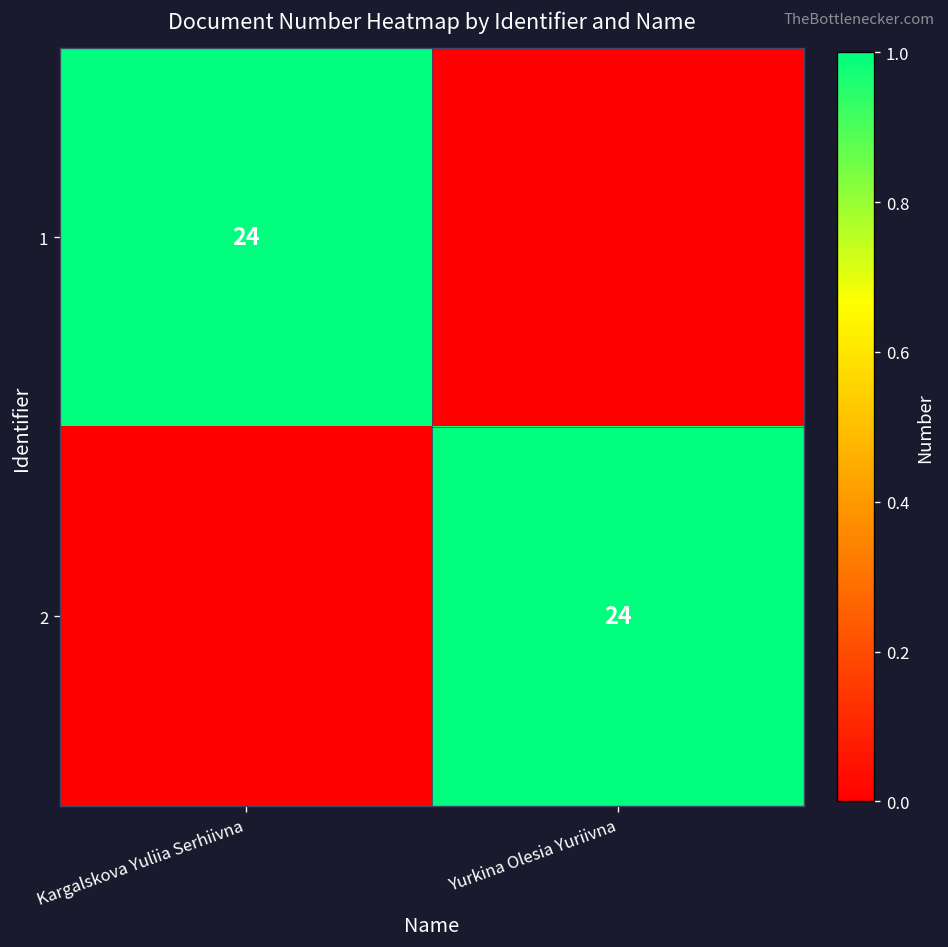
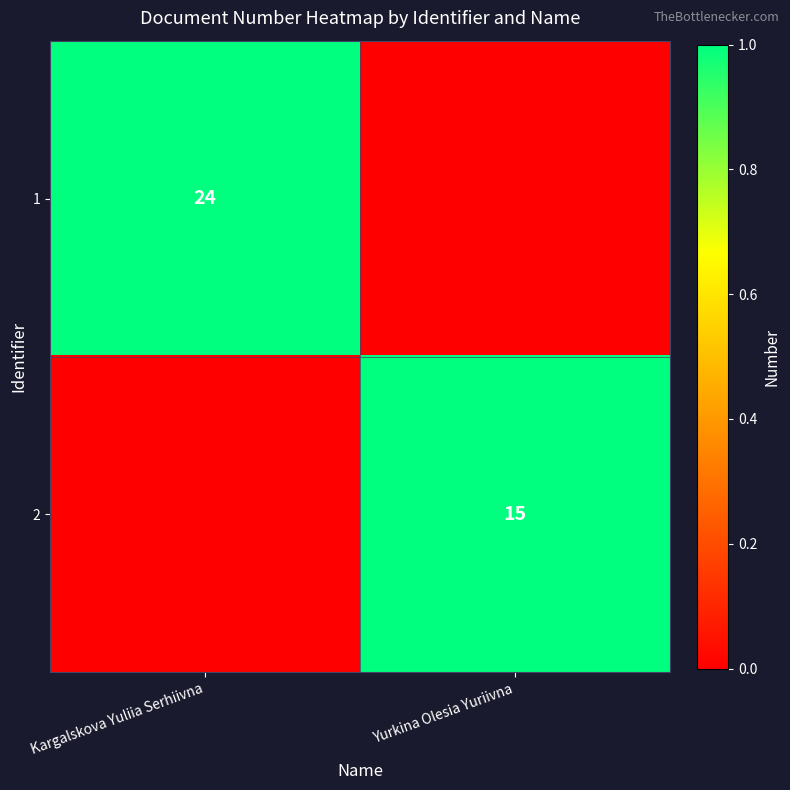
  {
    "1": {
      "Kargalskova Yuliia Serhiivna": 24
    },
    "2": {
-     "Yurkina Olesia Yuriivna": 24
+     "Yurkina Olesia Yuriivna": 15
    }
  }
